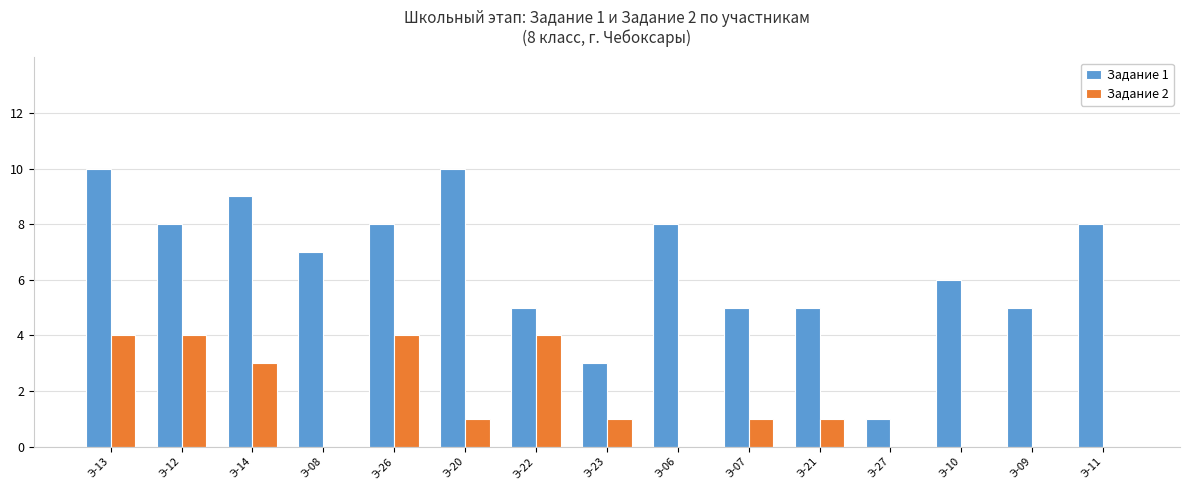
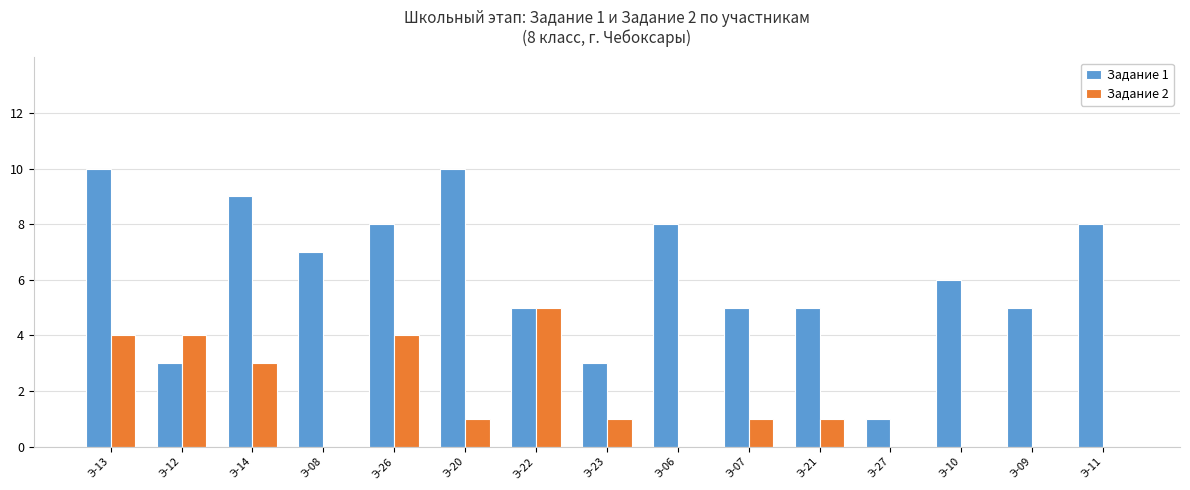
  {
    "Задание 1": {
      "Э-13": 10,
-     "Э-12": 8,
+     "Э-12": 3,
      "Э-14": 9,
      "Э-08": 7,
      "Э-26": 8,
      "Э-20": 10,
      "Э-22": 5,
      "Э-23": 3,
      "Э-06": 8,
      "Э-07": 5,
      "Э-21": 5,
      "Э-27": 1,
      "Э-10": 6,
      "Э-09": 5,
      "Э-11": 8
    },
    "Задание 2": {
      "Э-13": 4,
      "Э-12": 4,
      "Э-14": 3,
      "Э-08": 0,
      "Э-26": 4,
      "Э-20": 1,
-     "Э-22": 4,
+     "Э-22": 5,
      "Э-23": 1,
      "Э-06": 0,
      "Э-07": 1,
      "Э-21": 1,
      "Э-27": 0,
      "Э-10": 0,
      "Э-09": 0,
      "Э-11": 0
    }
  }
